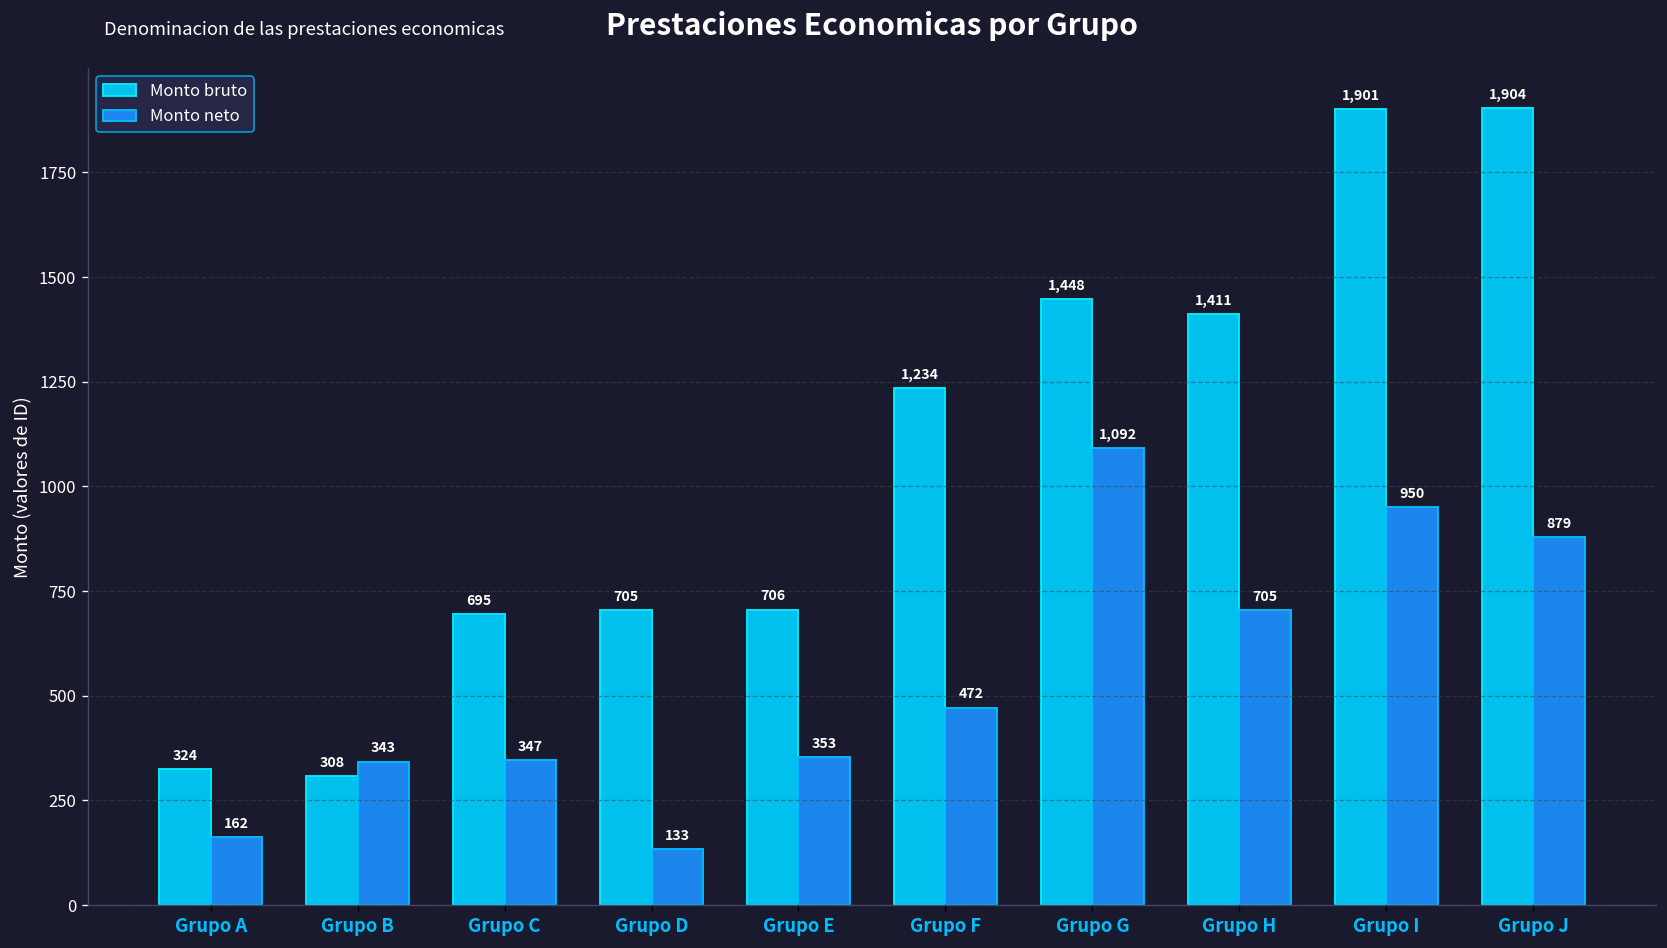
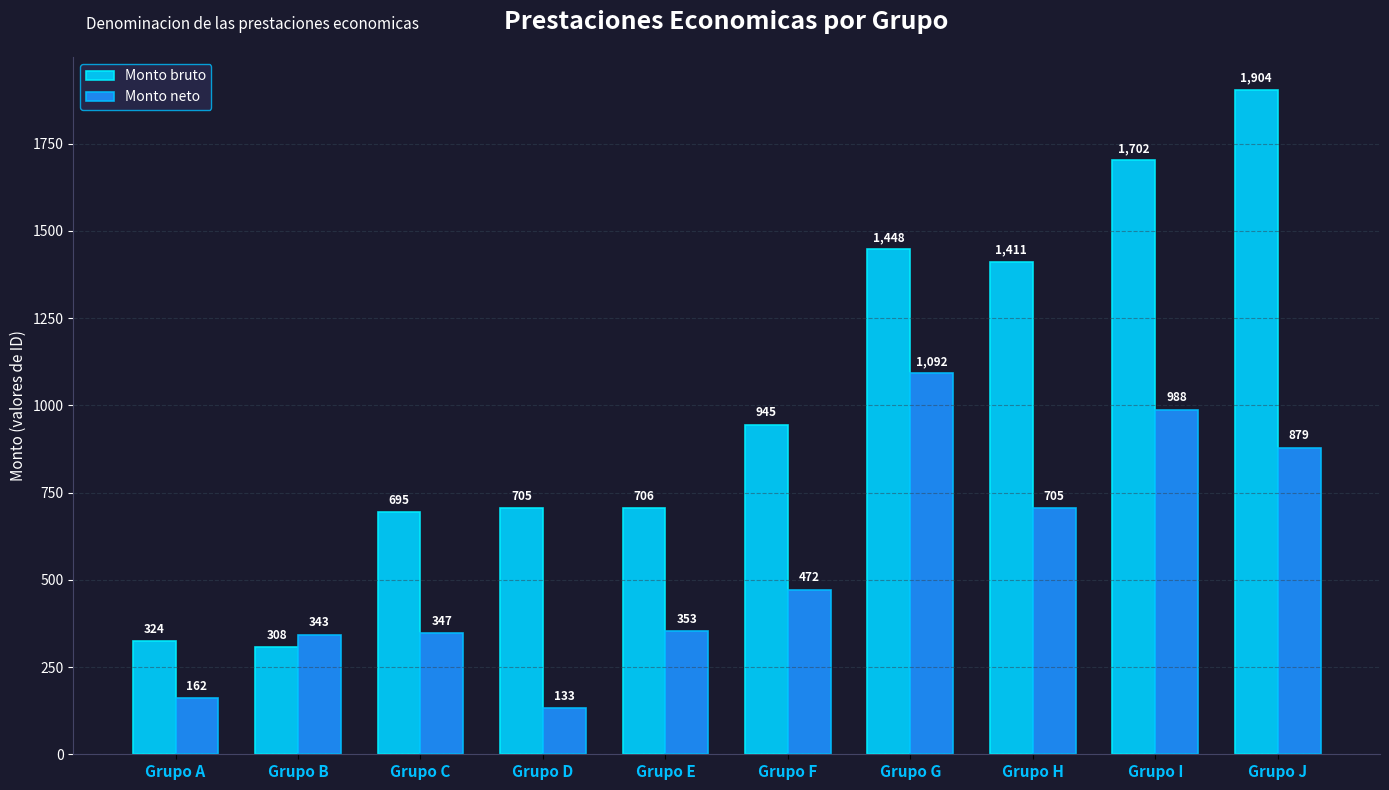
  {
    "Monto bruto": {
      "Grupo A": "324",
      "Grupo B": "308",
      "Grupo C": "695",
      "Grupo D": "705",
      "Grupo E": "706",
-     "Grupo F": "1,234",
+     "Grupo F": "945",
      "Grupo G": "1,448",
      "Grupo H": "1,411",
-     "Grupo I": "1,901",
+     "Grupo I": "1,702",
      "Grupo J": "1,904"
    },
    "Monto neto": {
      "Grupo A": "162",
      "Grupo B": "343",
      "Grupo C": "347",
      "Grupo D": "133",
      "Grupo E": "353",
      "Grupo F": "472",
      "Grupo G": "1,092",
      "Grupo H": "705",
-     "Grupo I": "950",
+     "Grupo I": "988",
      "Grupo J": "879"
    }
  }
